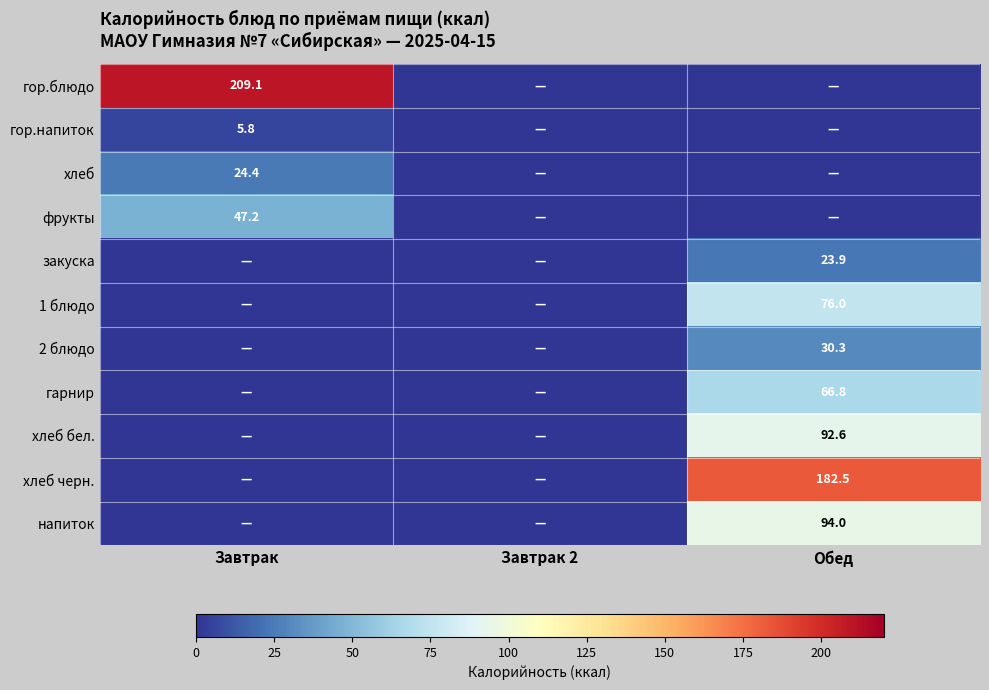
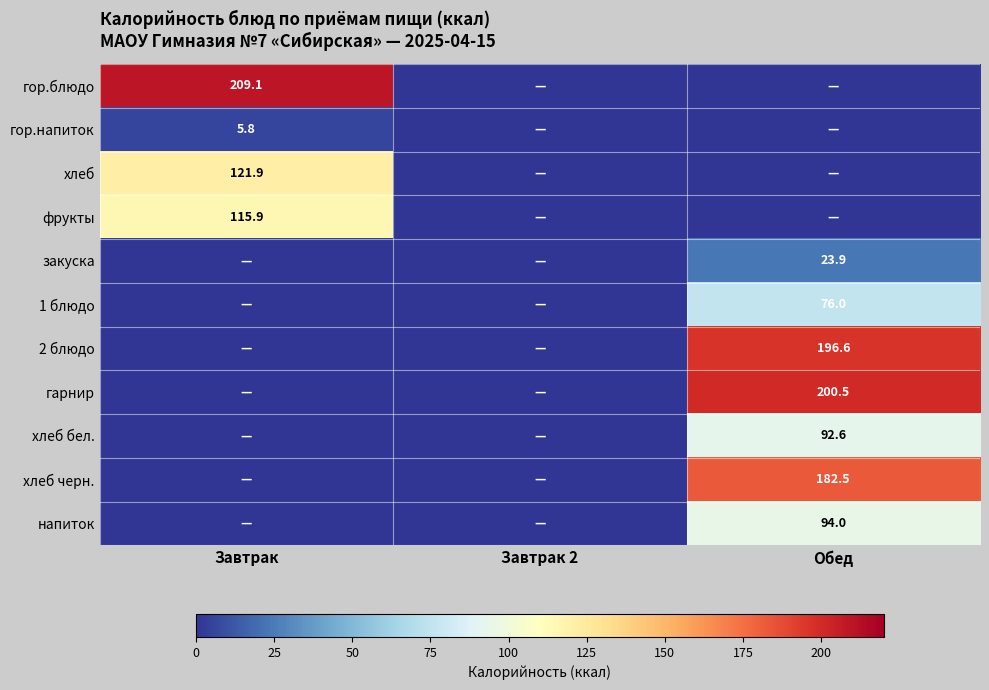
  {
    "гор.блюдо": {
      "Завтрак": 209.1
    },
    "гор.напиток": {
      "Завтрак": 5.8
    },
    "хлеб": {
-     "Завтрак": 24.4
+     "Завтрак": 121.9
    },
    "фрукты": {
-     "Завтрак": 47.2
+     "Завтрак": 115.9
    },
    "закуска": {
      "Обед": 23.9
    },
    "1 блюдо": {
      "Обед": 76.0
    },
    "2 блюдо": {
-     "Обед": 30.3
+     "Обед": 196.6
    },
    "гарнир": {
-     "Обед": 66.8
+     "Обед": 200.5
    },
    "хлеб бел.": {
      "Обед": 92.6
    },
    "хлеб черн.": {
      "Обед": 182.5
    },
    "напиток": {
      "Обед": 94.0
    }
  }
